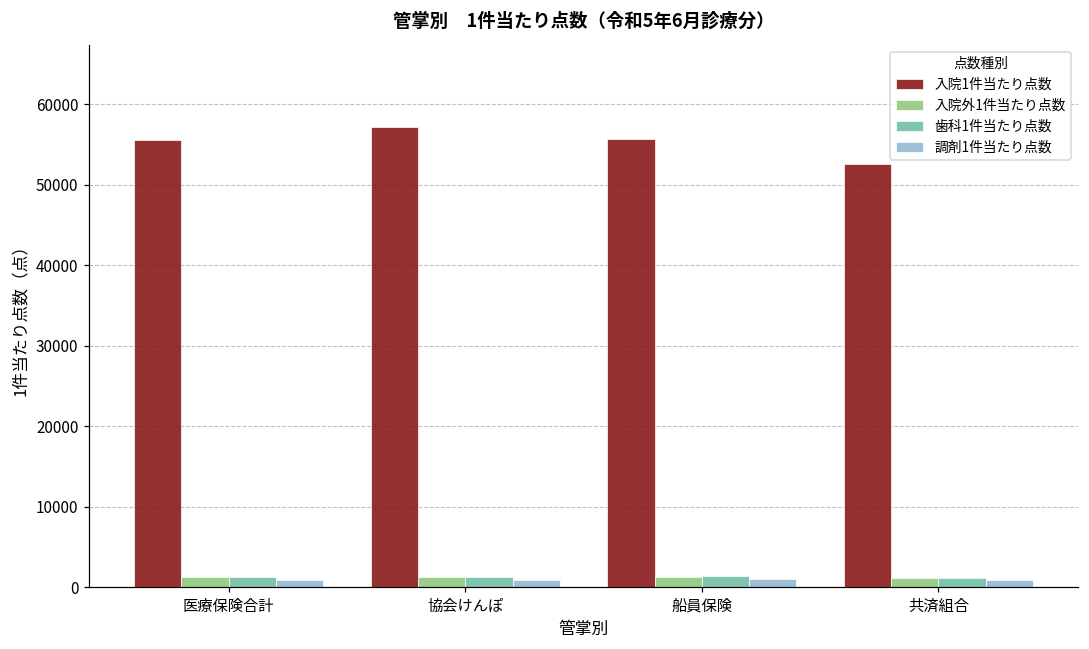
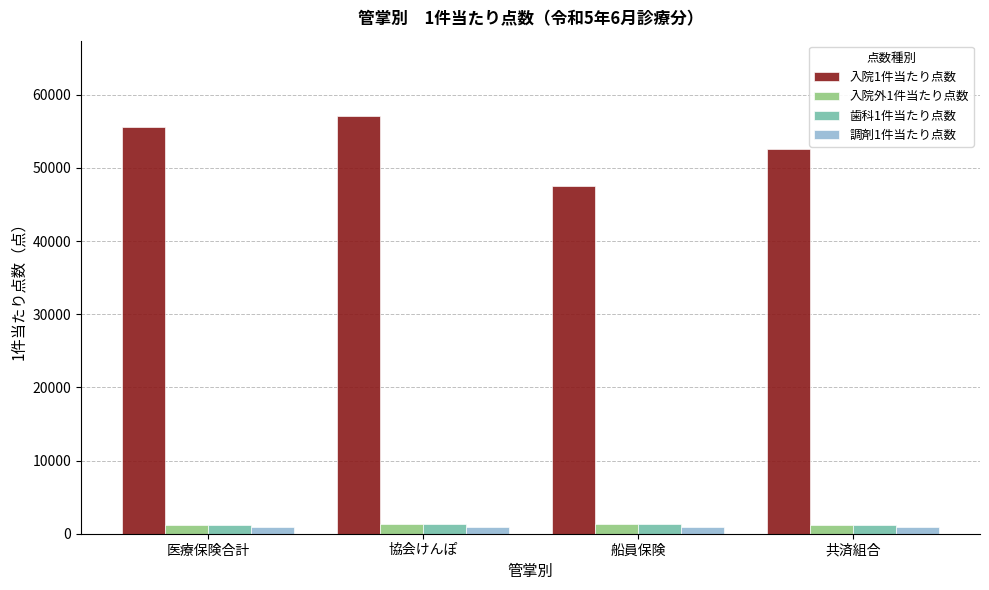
  {
    "入院1件当たり点数": {
      "医療保険合計": 56000,
      "協会けんぽ": 57000,
-     "船員保険": 56000,
+     "船員保険": 48000,
      "共済組合": 53000
    }
  }
